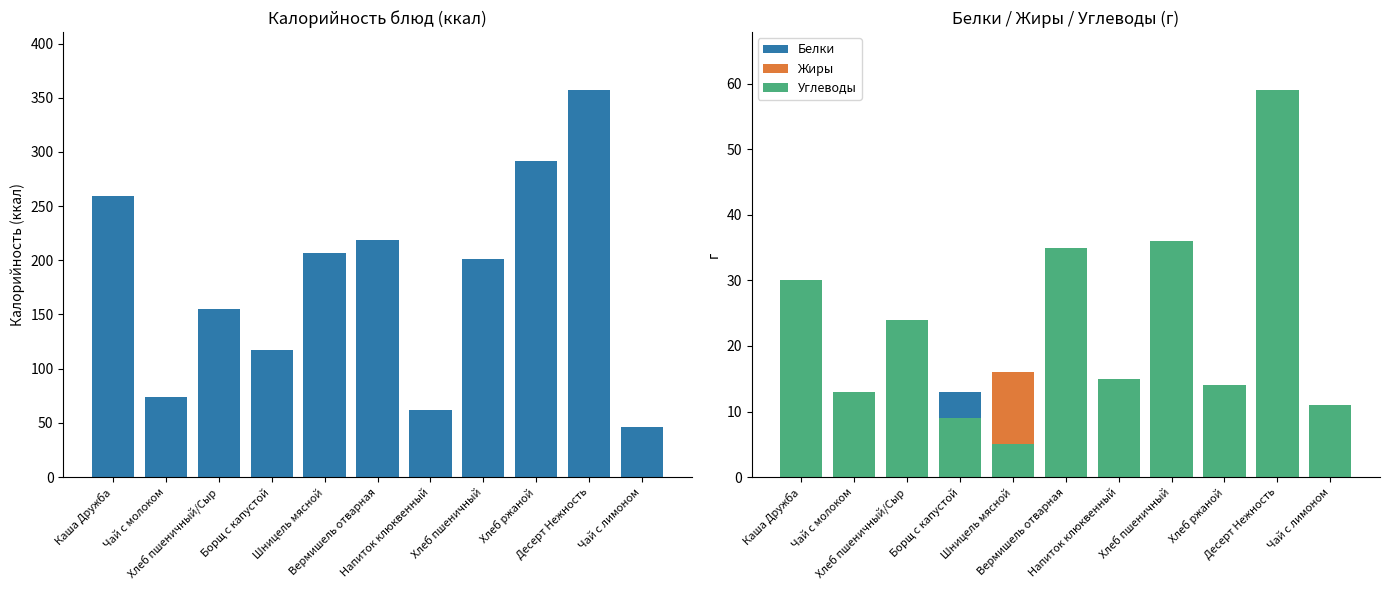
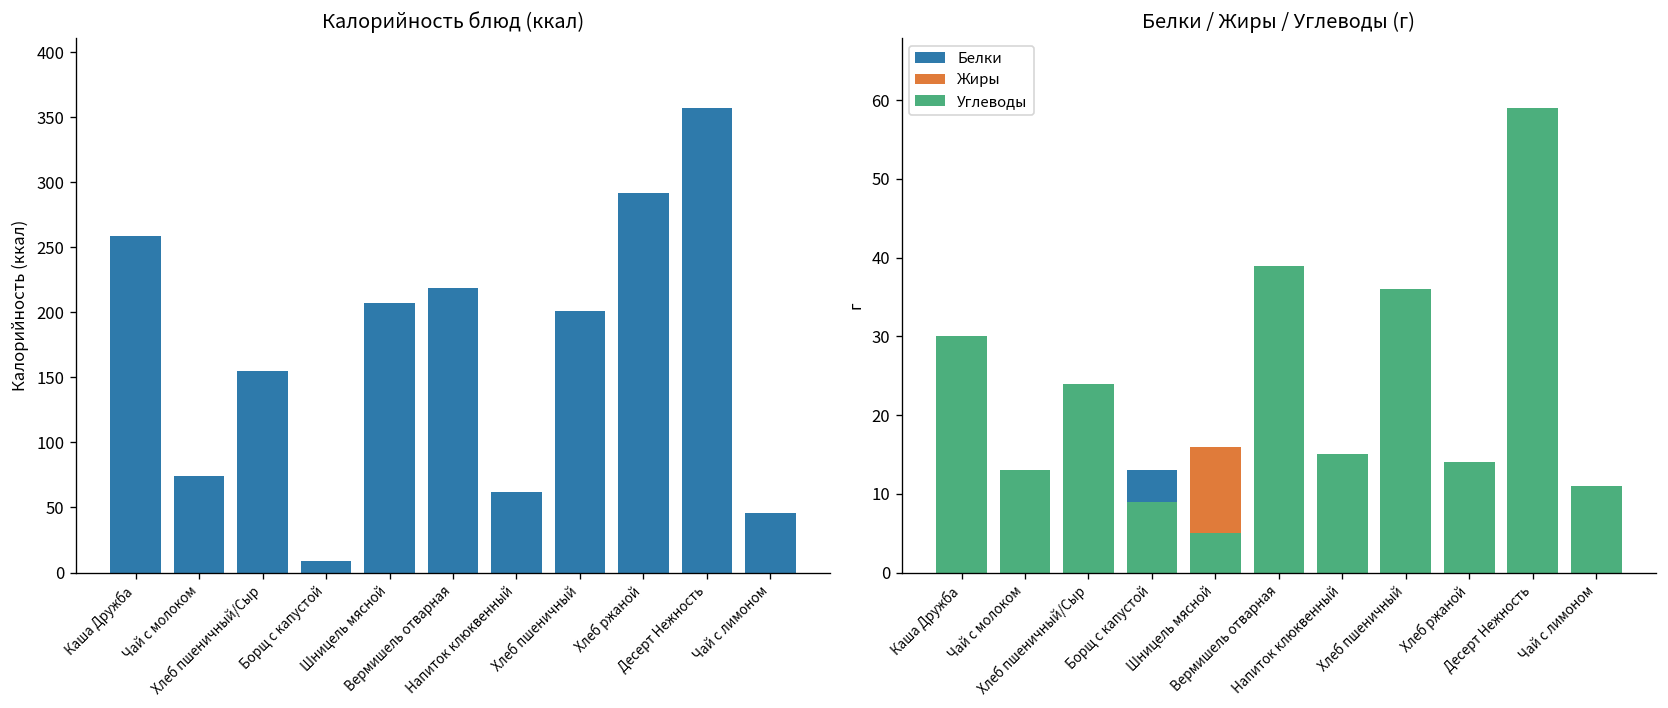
  {
    "Калорийность блюд (ккал)": {
      "Каша Дружба": 259,
      "Чай с молоком": 74,
      "Хлеб пшеничный/Сыр": 155,
-     "Борщ с капустой": 117,
+     "Борщ с капустой": 9,
      "Шницель мясной": 207,
      "Вермишель отварная": 219,
      "Напиток клюквенный": 62,
      "Хлеб пшеничный": 201,
      "Хлеб ржаной": 292,
      "Десерт Нежность": 357,
      "Чай с лимоном": 46
    },
    "Белки / Жиры / Углеводы (г)": {
      "Белки": {
        "Борщ с капустой": 13,
        "Напиток клюквенный": 0,
        "Чай с лимоном": 0
      },
      "Жиры": {
        "Шницель мясной": 16,
        "Напиток клюквенный": 0,
        "Хлеб ржаной": 0,
        "Чай с лимоном": 0
      },
      "Углеводы": {
        "Каша Дружба": 30,
        "Чай с молоком": 13,
        "Хлеб пшеничный/Сыр": 24,
-       "Вермишель отварная": 35,
+       "Вермишель отварная": 39,
        "Напиток клюквенный": 15,
        "Хлеб пшеничный": 36,
        "Хлеб ржаной": 14,
        "Десерт Нежность": 59,
        "Чай с лимоном": 11
      }
    }
  }
